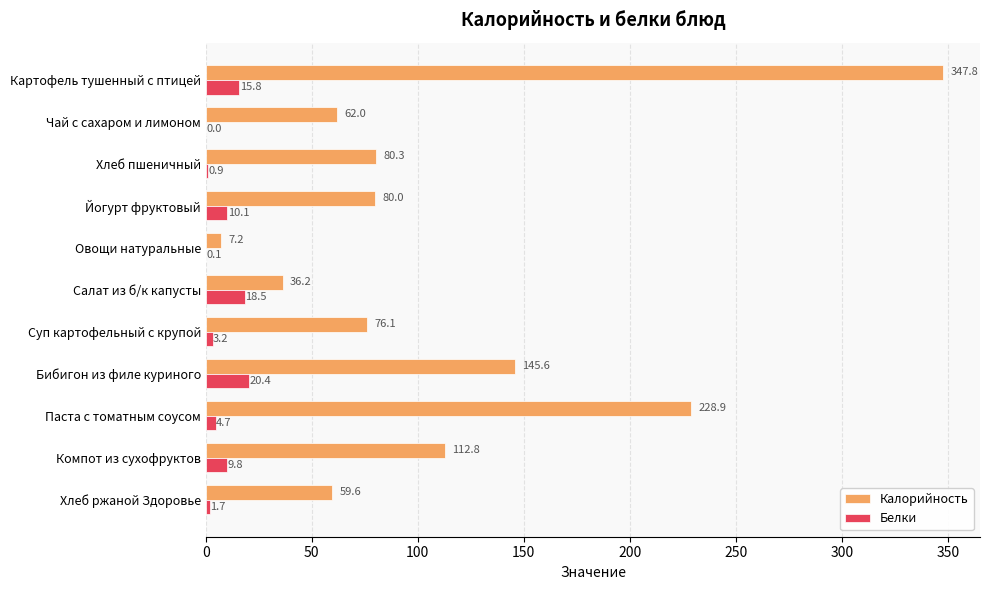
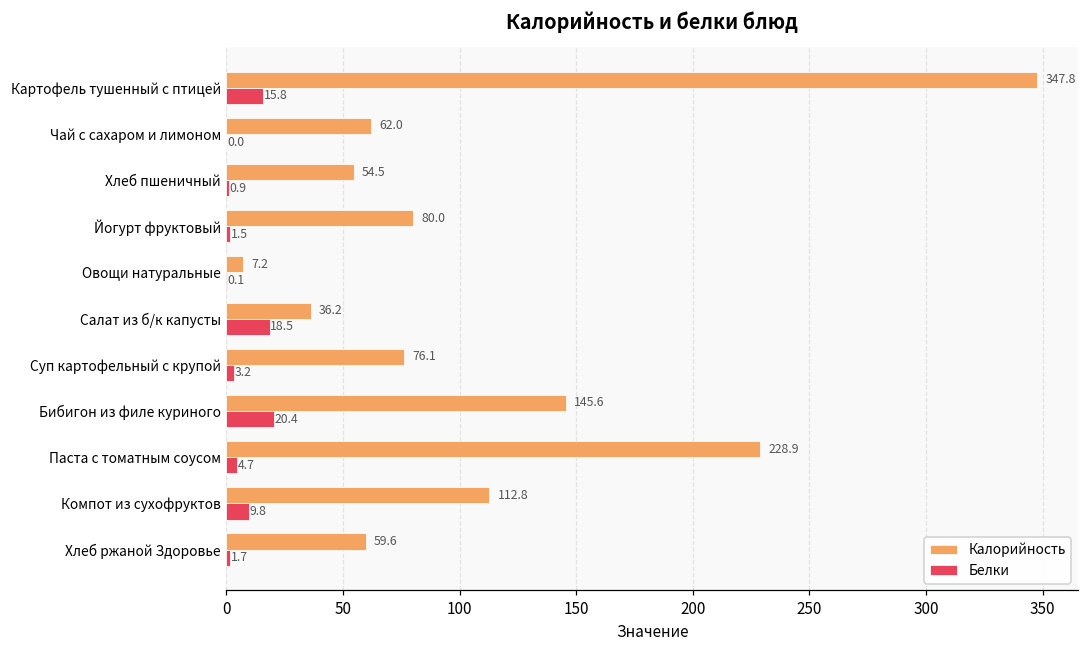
  {
    "Калорийность": {
      "Картофель тушенный с птицей": 347.8,
      "Чай с сахаром и лимоном": 62.0,
-     "Хлеб пшеничный": 80.3,
+     "Хлеб пшеничный": 54.5,
      "Йогурт фруктовый": 80.0,
      "Овощи натуральные": 7.2,
      "Салат из б/к капусты": 36.2,
      "Суп картофельный с крупой": 76.1,
      "Бибигон из филе куриного": 145.6,
      "Паста с томатным соусом": 228.9,
      "Компот из сухофруктов": 112.8,
      "Хлеб ржаной Здоровье": 59.6
    },
    "Белки": {
      "Картофель тушенный с птицей": 15.8,
      "Чай с сахаром и лимоном": 0.0,
      "Хлеб пшеничный": 0.9,
-     "Йогурт фруктовый": 10.1,
+     "Йогурт фруктовый": 1.5,
      "Овощи натуральные": 0.1,
      "Салат из б/к капусты": 18.5,
      "Суп картофельный с крупой": 3.2,
      "Бибигон из филе куриного": 20.4,
      "Паста с томатным соусом": 4.7,
      "Компот из сухофруктов": 9.8,
      "Хлеб ржаной Здоровье": 1.7
    }
  }
